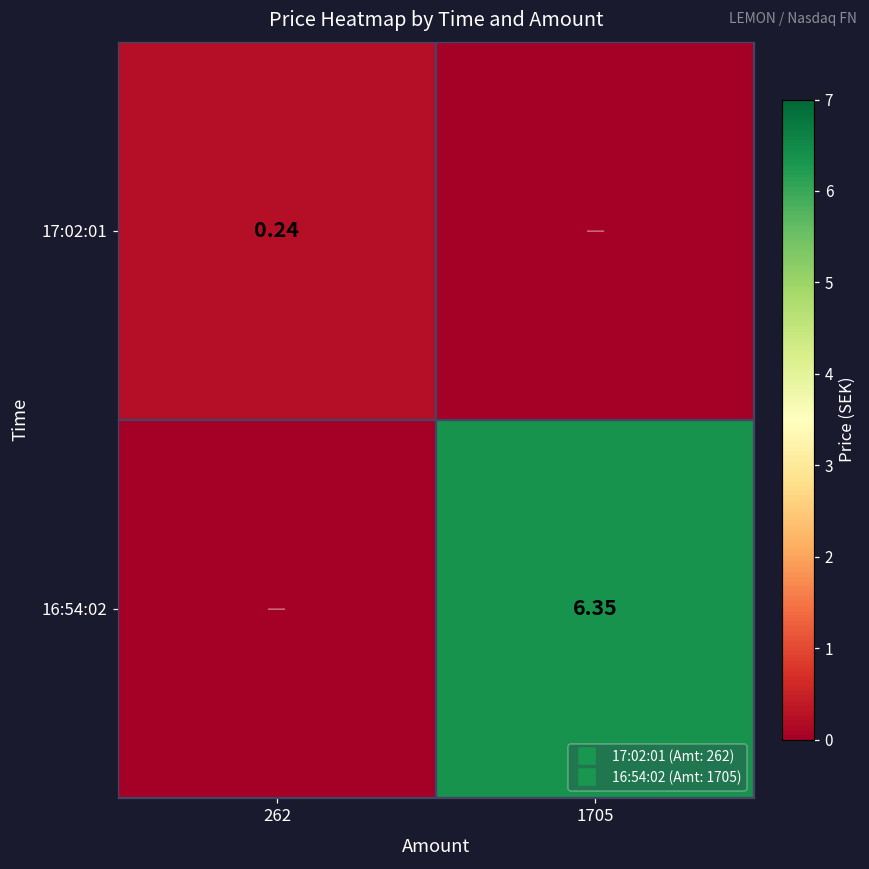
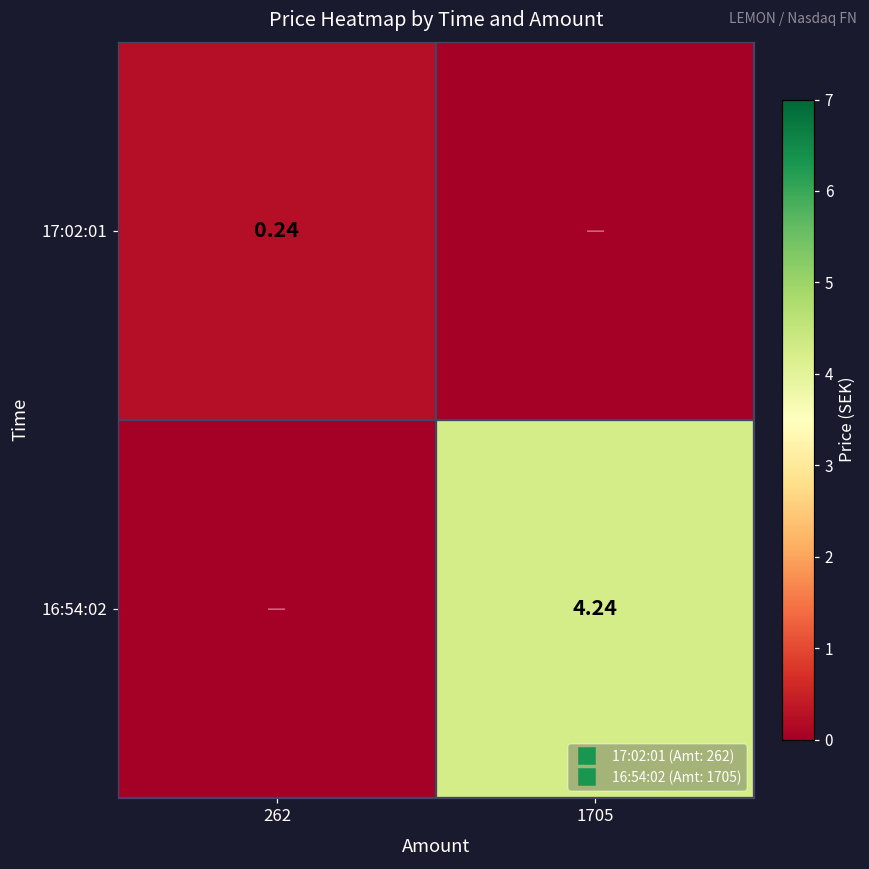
  {
    "17:02:01": {
      "262": 0.24
    },
    "16:54:02": {
-     "1705": 6.35
+     "1705": 4.24
    }
  }
